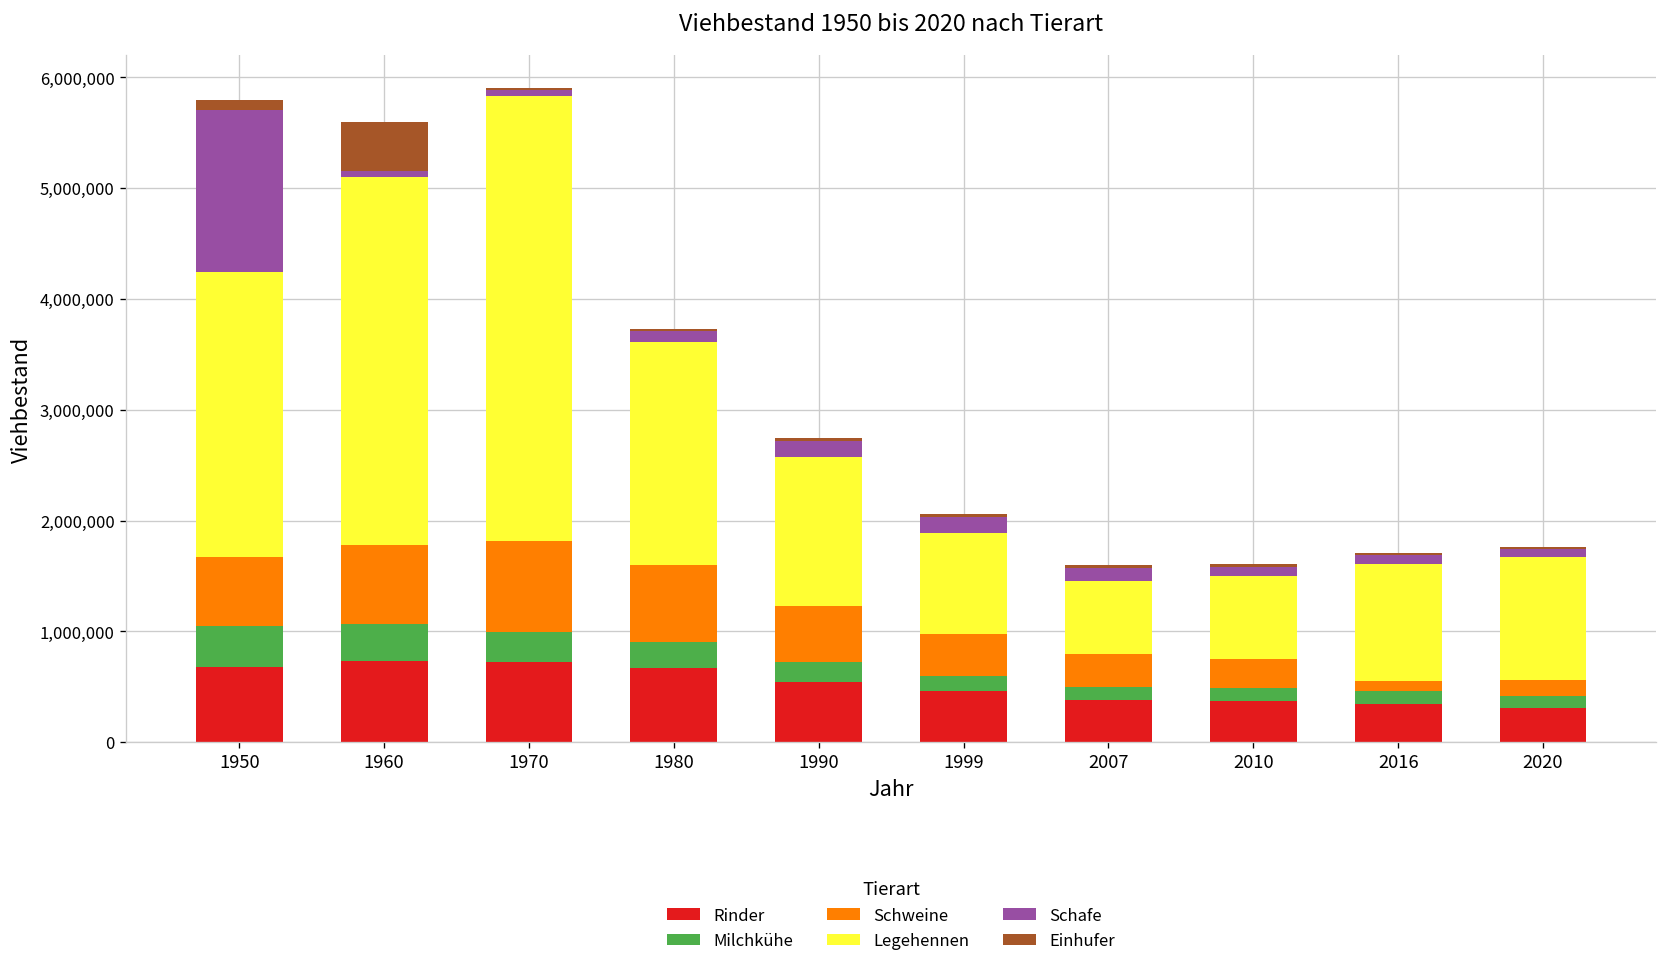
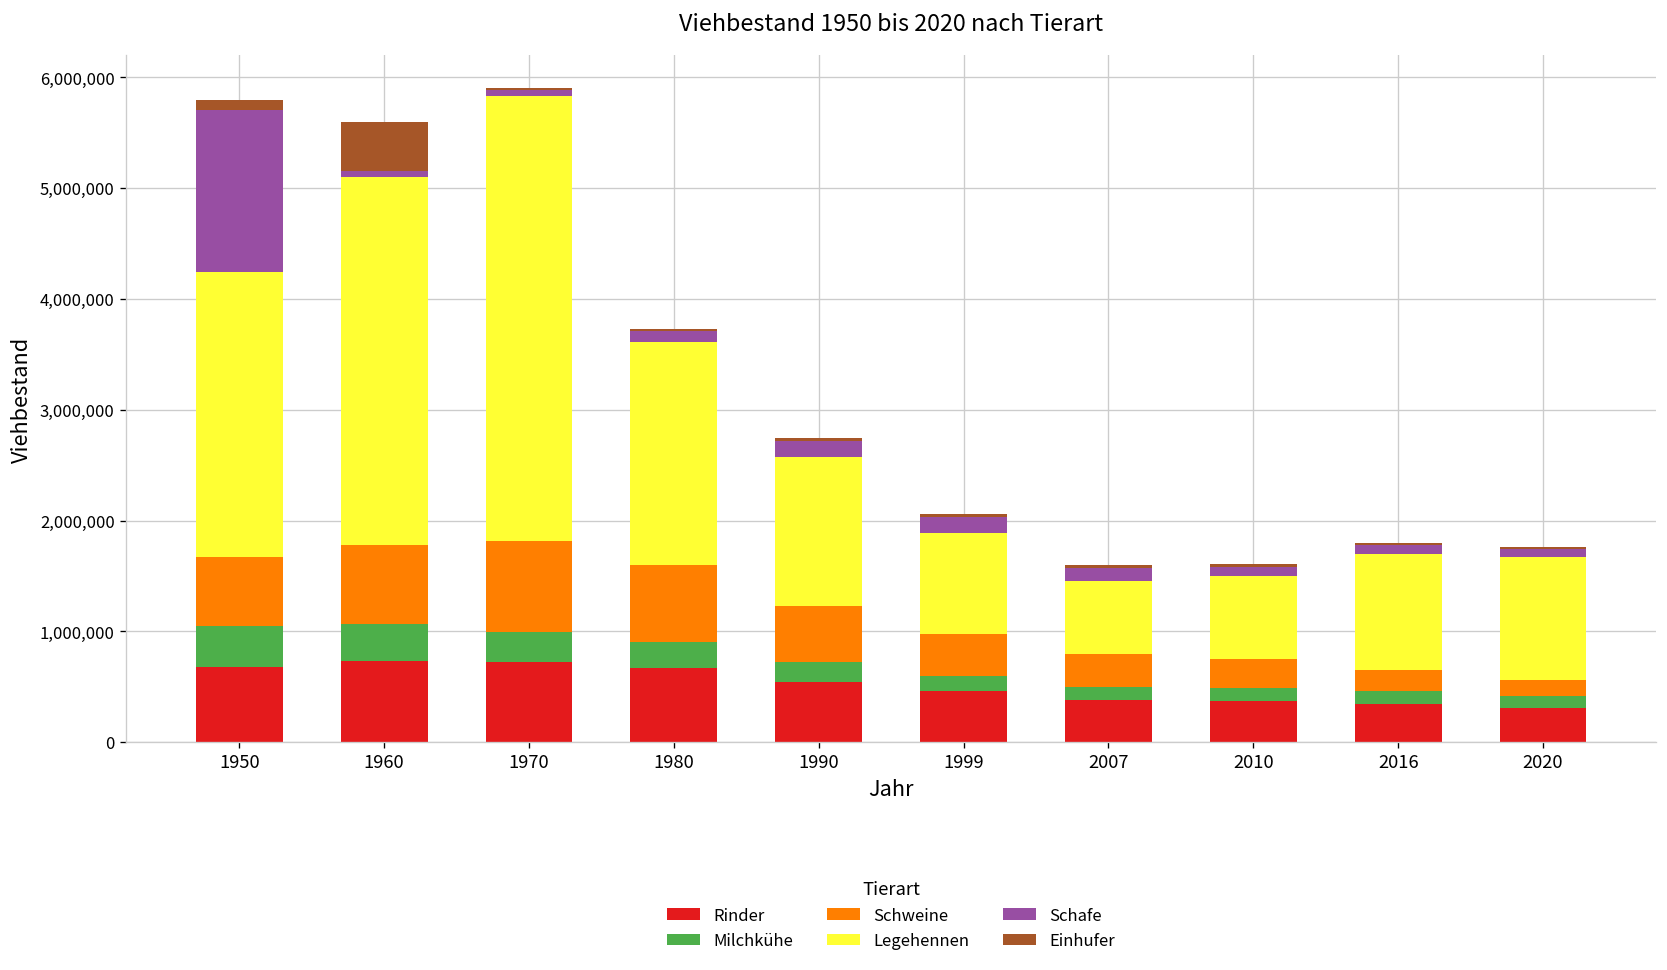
  {
    "Rinder": {
      "1950": "700,000",
      "1960": "700,000",
      "1970": "700,000",
      "1980": "700,000",
      "1990": "500,000",
      "1999": "500,000",
      "2007": "400,000",
      "2010": "400,000",
      "2016": "300,000",
      "2020": "300,000"
    },
    "Milchkühe": {
      "1950": "400,000",
      "1960": "300,000",
      "1970": "300,000",
      "1980": "200,000",
      "1990": "200,000",
      "1999": "100,000",
      "2007": "100,000",
      "2010": "100,000",
      "2016": "100,000",
      "2020": "100,000"
    },
    "Schweine": {
      "1950": "600,000",
      "1960": "700,000",
      "1970": "800,000",
      "1980": "700,000",
      "1990": "500,000",
      "1999": "400,000",
      "2007": "300,000",
      "2010": "300,000",
-     "2016": "100,000",
+     "2016": "200,000",
      "2020": "100,000"
    },
    "Legehennen": {
      "1950": "2,600,000",
      "1960": "3,300,000",
      "1970": "4,000,000",
      "1980": "2,000,000",
      "1990": "1,300,000",
      "1999": "900,000",
      "2007": "700,000",
      "2010": "700,000",
      "2016": "1,100,000",
      "2020": "1,100,000"
    },
    "Schafe": {
      "1950": "1,500,000",
      "1960": "100,000",
      "1970": "100,000",
      "1980": "100,000",
      "1990": "100,000",
      "1999": "100,000",
      "2007": "100,000",
      "2010": "100,000",
      "2016": "100,000",
      "2020": "100,000"
    },
    "Einhufer": {
      "1950": "100,000",
      "1960": "400,000"
    }
  }
